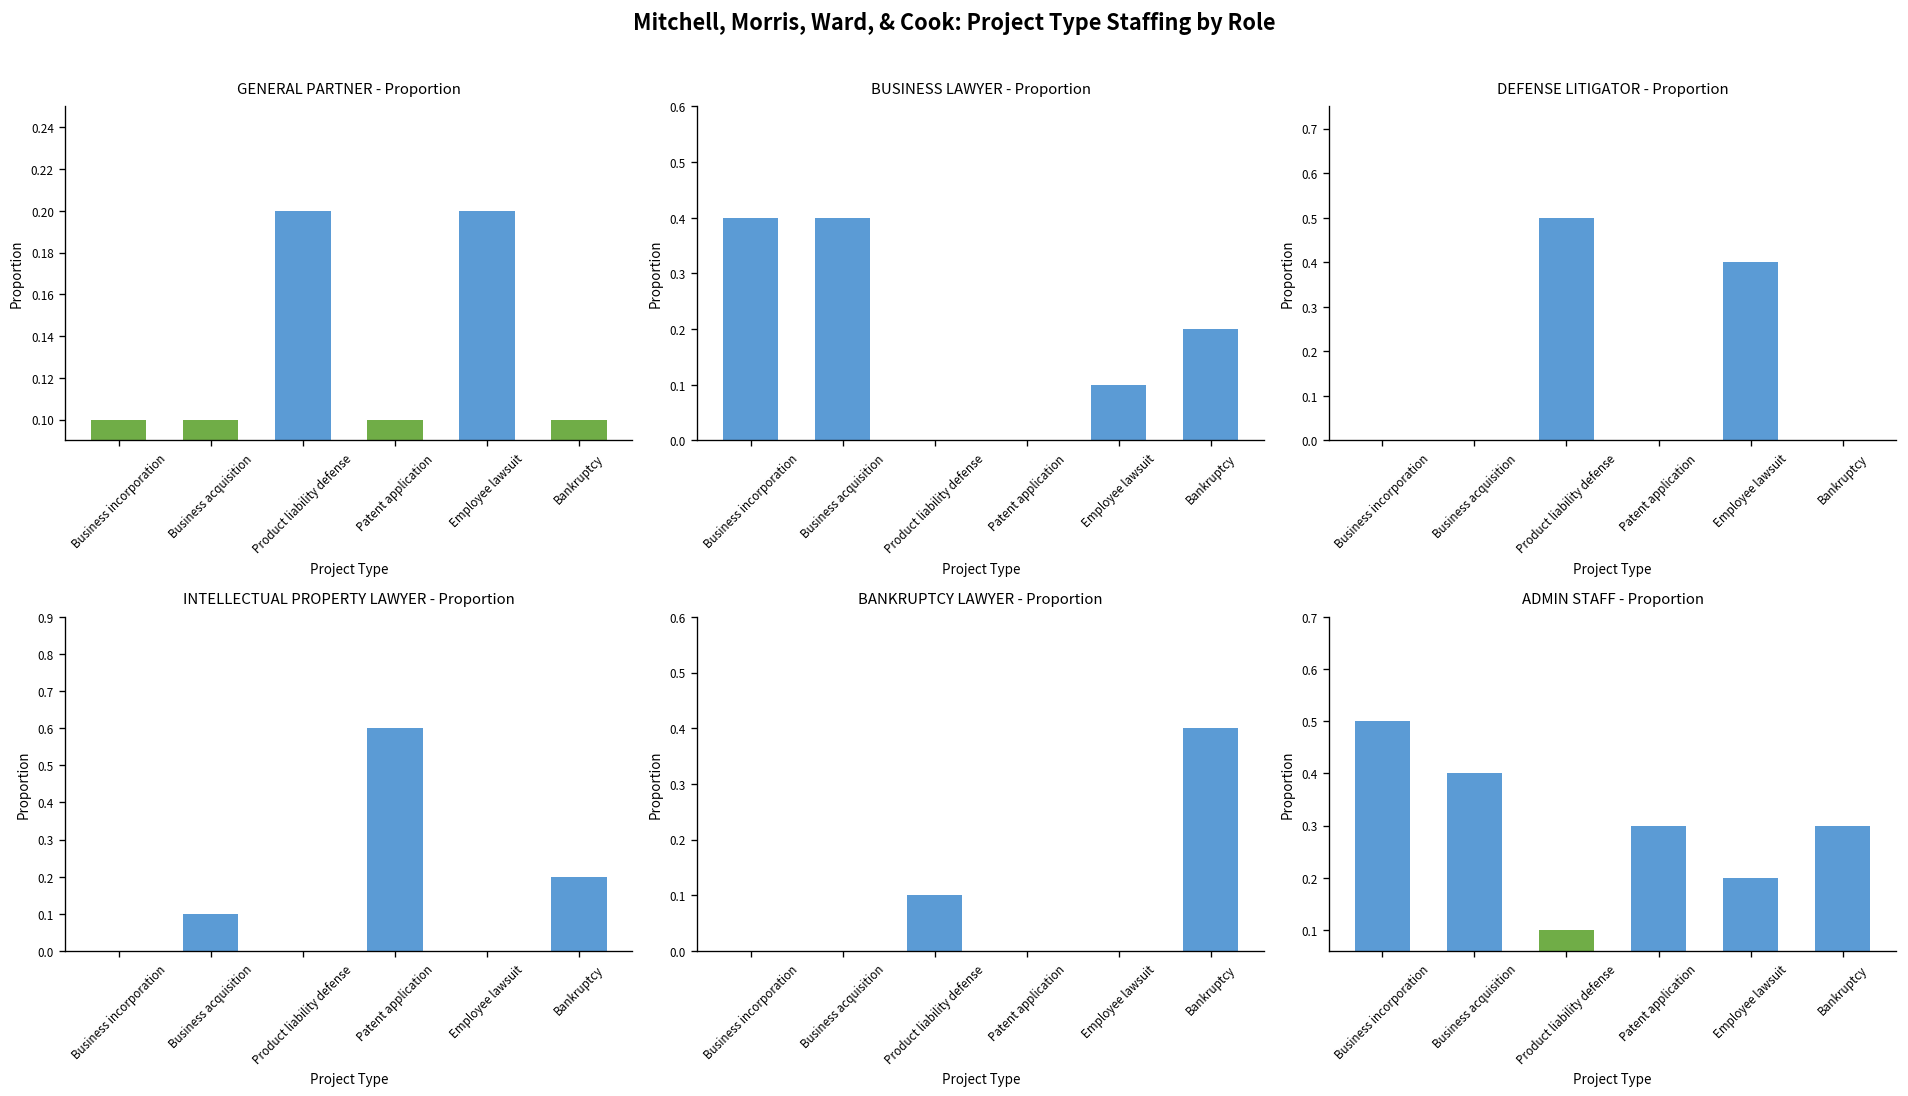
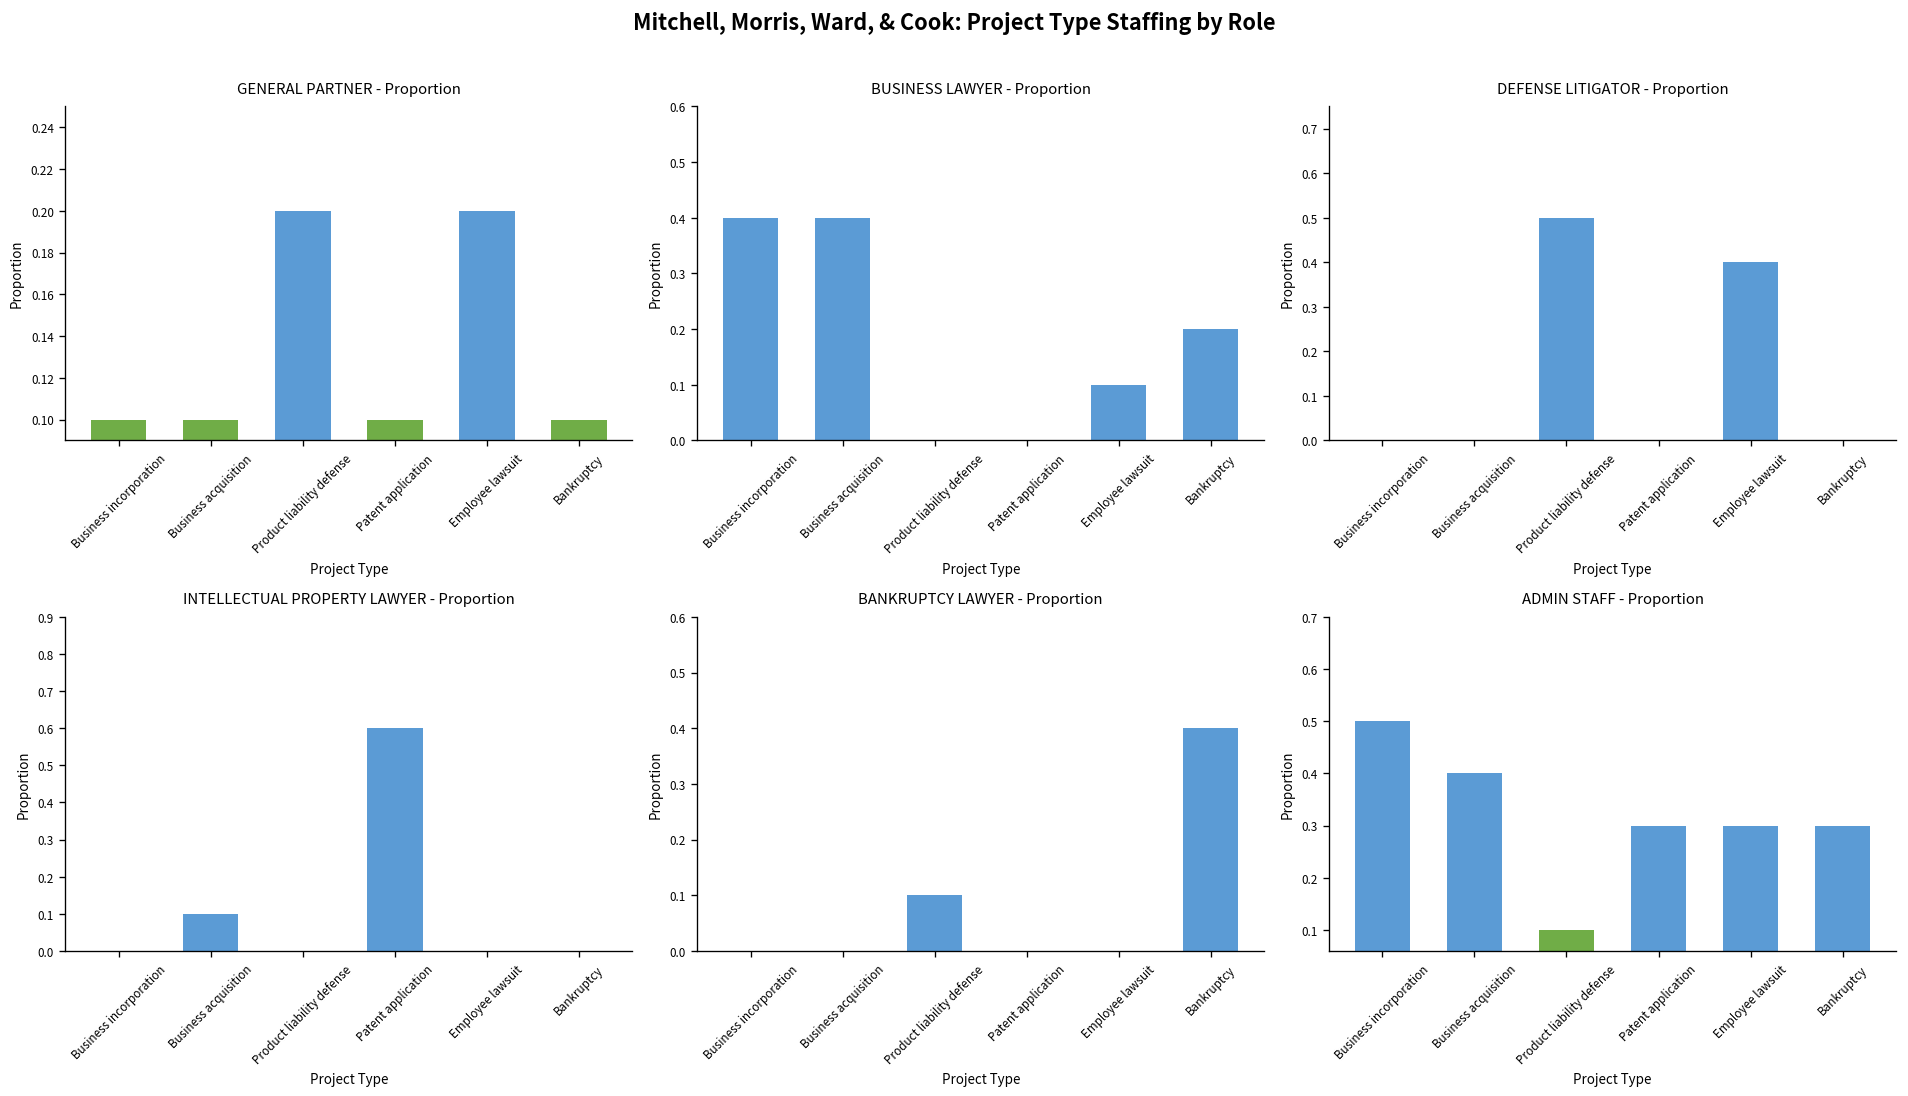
  {
    "GENERAL PARTNER - Proportion": {
      "Business incorporation": 0.100,
      "Business acquisition": 0.100,
      "Product liability defense": 0.200,
      "Patent application": 0.100,
      "Employee lawsuit": 0.200,
      "Bankruptcy": 0.100
    },
    "BUSINESS LAWYER - Proportion": {
      "Business incorporation": 0.40,
      "Business acquisition": 0.40,
      "Product liability defense": 0.00,
      "Patent application": 0.00,
      "Employee lawsuit": 0.10,
      "Bankruptcy": 0.20
    },
    "DEFENSE LITIGATOR - Proportion": {
      "Business incorporation": 0.00,
      "Business acquisition": 0.00,
      "Product liability defense": 0.50,
      "Patent application": 0.00,
      "Employee lawsuit": 0.40,
      "Bankruptcy": 0.00
    },
    "INTELLECTUAL PROPERTY LAWYER - Proportion": {
      "Business incorporation": 0.0,
      "Business acquisition": 0.1,
      "Product liability defense": 0.0,
      "Patent application": 0.6,
      "Employee lawsuit": 0.0,
-     "Bankruptcy": 0.2
+     "Bankruptcy": 0.0
    },
    "BANKRUPTCY LAWYER - Proportion": {
      "Business incorporation": 0.00,
      "Business acquisition": 0.00,
      "Product liability defense": 0.10,
      "Patent application": 0.00,
      "Employee lawsuit": 0.00,
      "Bankruptcy": 0.40
    },
    "ADMIN STAFF - Proportion": {
      "Business incorporation": 0.5,
      "Business acquisition": 0.4,
      "Product liability defense": 0.1,
      "Patent application": 0.3,
-     "Employee lawsuit": 0.2,
+     "Employee lawsuit": 0.3,
      "Bankruptcy": 0.3
    }
  }
